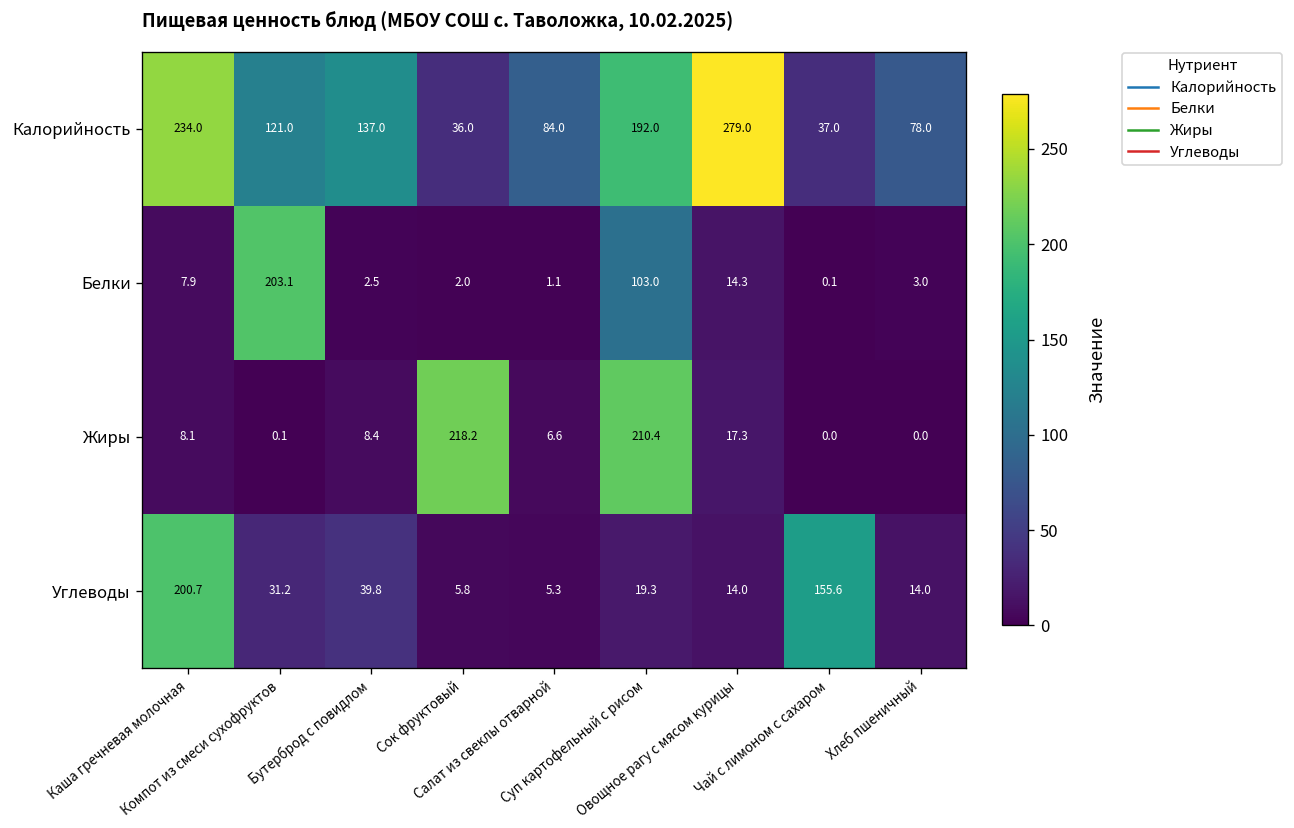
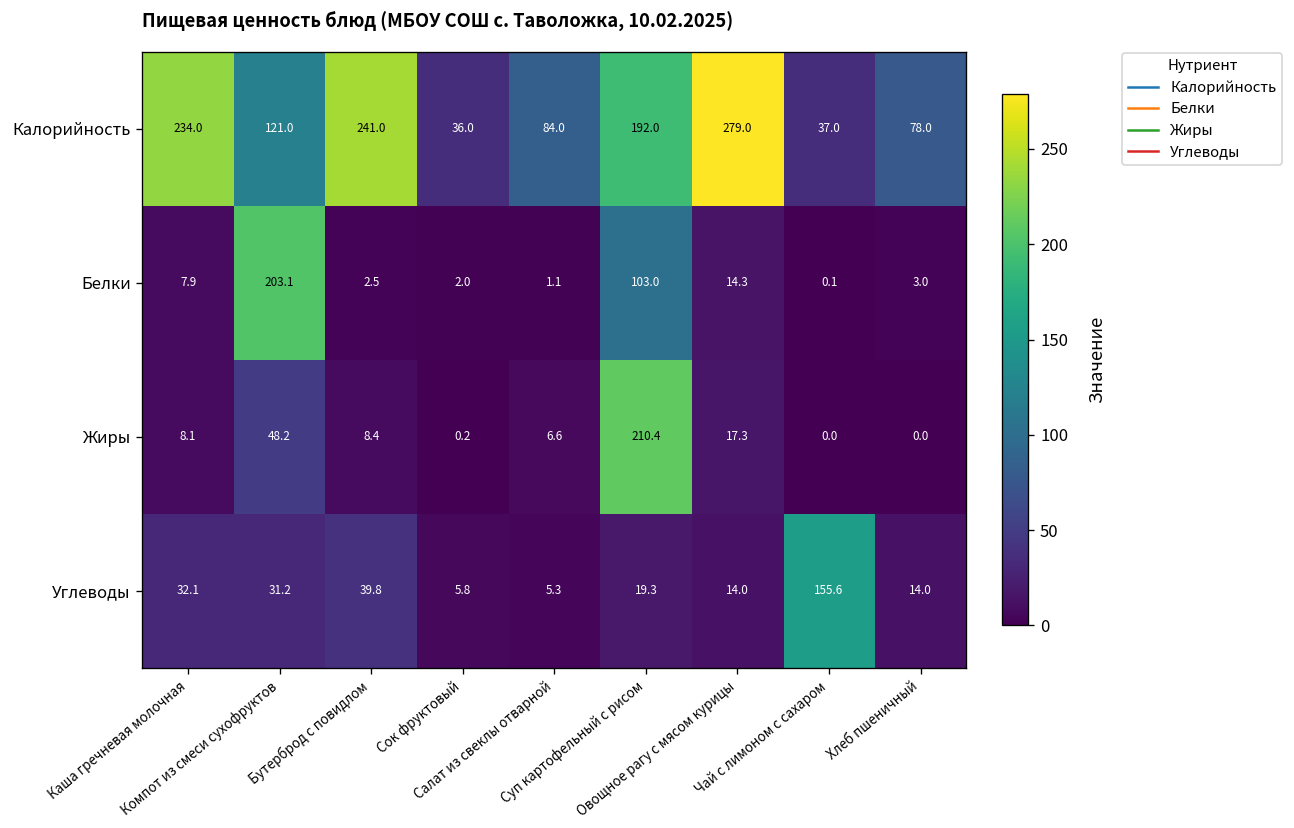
  {
    "Калорийность": {
      "Каша гречневая молочная": 234.0,
      "Компот из смеси сухофруктов": 121.0,
-     "Бутерброд с повидлом": 137.0,
+     "Бутерброд с повидлом": 241.0,
      "Сок фруктовый": 36.0,
      "Салат из свеклы отварной": 84.0,
      "Суп картофельный с рисом": 192.0,
      "Овощное рагу с мясом курицы": 279.0,
      "Чай с лимоном с сахаром": 37.0,
      "Хлеб пшеничный": 78.0
    },
    "Белки": {
      "Каша гречневая молочная": 7.9,
      "Компот из смеси сухофруктов": 203.1,
      "Бутерброд с повидлом": 2.5,
      "Сок фруктовый": 2.0,
      "Салат из свеклы отварной": 1.1,
      "Суп картофельный с рисом": 103.0,
      "Овощное рагу с мясом курицы": 14.3,
      "Чай с лимоном с сахаром": 0.1,
      "Хлеб пшеничный": 3.0
    },
    "Жиры": {
      "Каша гречневая молочная": 8.1,
-     "Компот из смеси сухофруктов": 0.1,
+     "Компот из смеси сухофруктов": 48.2,
      "Бутерброд с повидлом": 8.4,
-     "Сок фруктовый": 218.2,
+     "Сок фруктовый": 0.2,
      "Салат из свеклы отварной": 6.6,
      "Суп картофельный с рисом": 210.4,
      "Овощное рагу с мясом курицы": 17.3,
      "Чай с лимоном с сахаром": 0.0,
      "Хлеб пшеничный": 0.0
    },
    "Углеводы": {
-     "Каша гречневая молочная": 200.7,
+     "Каша гречневая молочная": 32.1,
      "Компот из смеси сухофруктов": 31.2,
      "Бутерброд с повидлом": 39.8,
      "Сок фруктовый": 5.8,
      "Салат из свеклы отварной": 5.3,
      "Суп картофельный с рисом": 19.3,
      "Овощное рагу с мясом курицы": 14.0,
      "Чай с лимоном с сахаром": 155.6,
      "Хлеб пшеничный": 14.0
    }
  }
